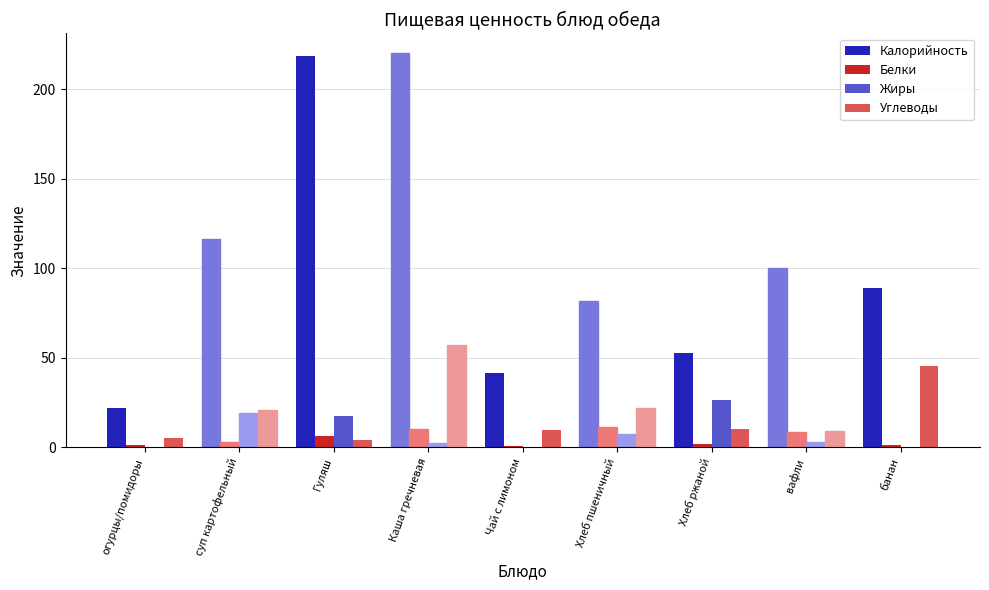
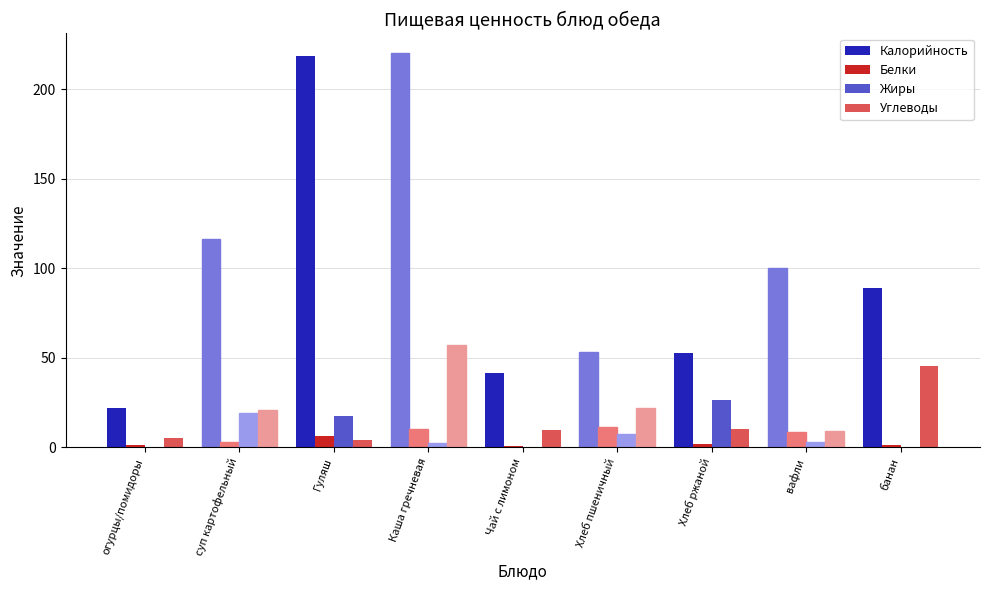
  {
    "Калорийность": {
      "огурцы/помидоры": 22,
      "суп картофельный": 116,
      "Гуляш": 219,
      "Каша гречневая": 220,
      "Чай с лимоном": 42,
-     "Хлеб пшеничный": 82,
+     "Хлеб пшеничный": 53,
      "Хлеб ржаной": 53,
      "вафли": 100,
      "банан": 89
    },
    "Белки": {
      "суп картофельный": 3,
      "Гуляш": 6,
      "Каша гречневая": 10,
      "Хлеб пшеничный": 11,
      "Хлеб ржаной": 2,
      "вафли": 9
    },
    "Жиры": {
      "суп картофельный": 19,
      "Гуляш": 17,
      "Каша гречневая": 3,
      "Хлеб пшеничный": 7,
      "Хлеб ржаной": 26,
      "вафли": 3
    },
    "Углеводы": {
      "огурцы/помидоры": 5,
      "суп картофельный": 21,
      "Гуляш": 4,
      "Каша гречневая": 57,
      "Чай с лимоном": 10,
      "Хлеб пшеничный": 22,
      "Хлеб ржаной": 10,
      "вафли": 9,
      "банан": 45
    }
  }
